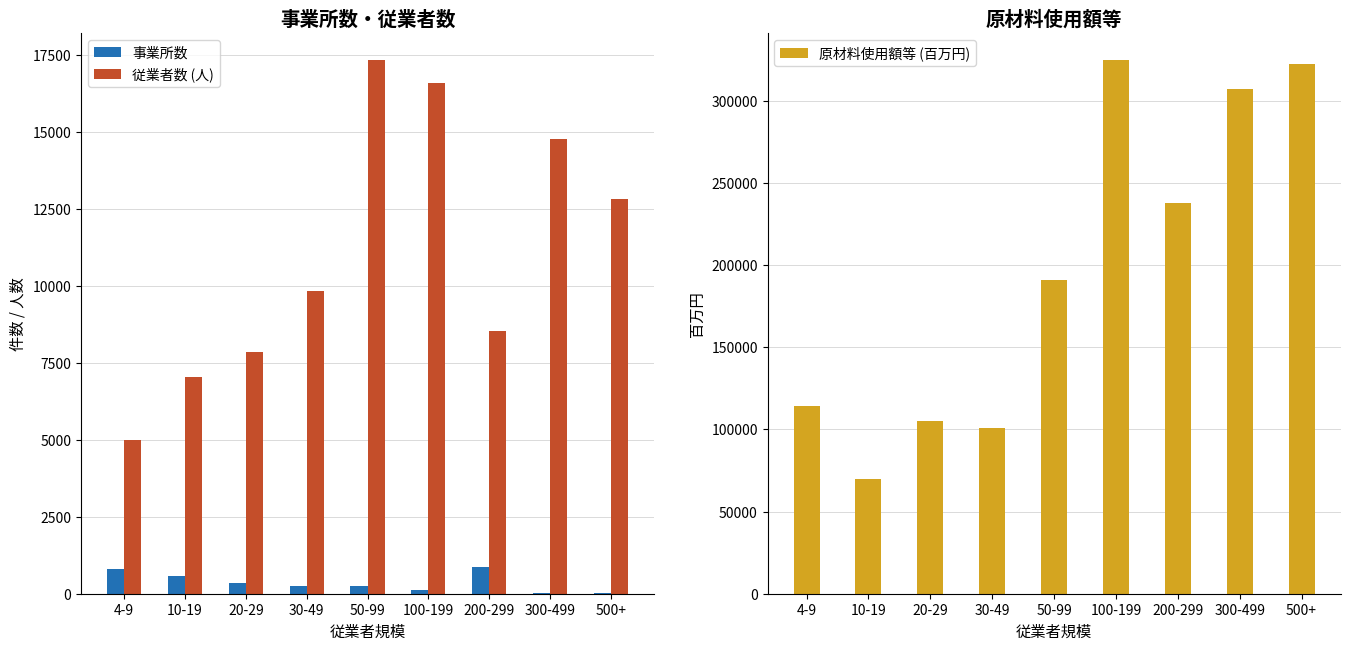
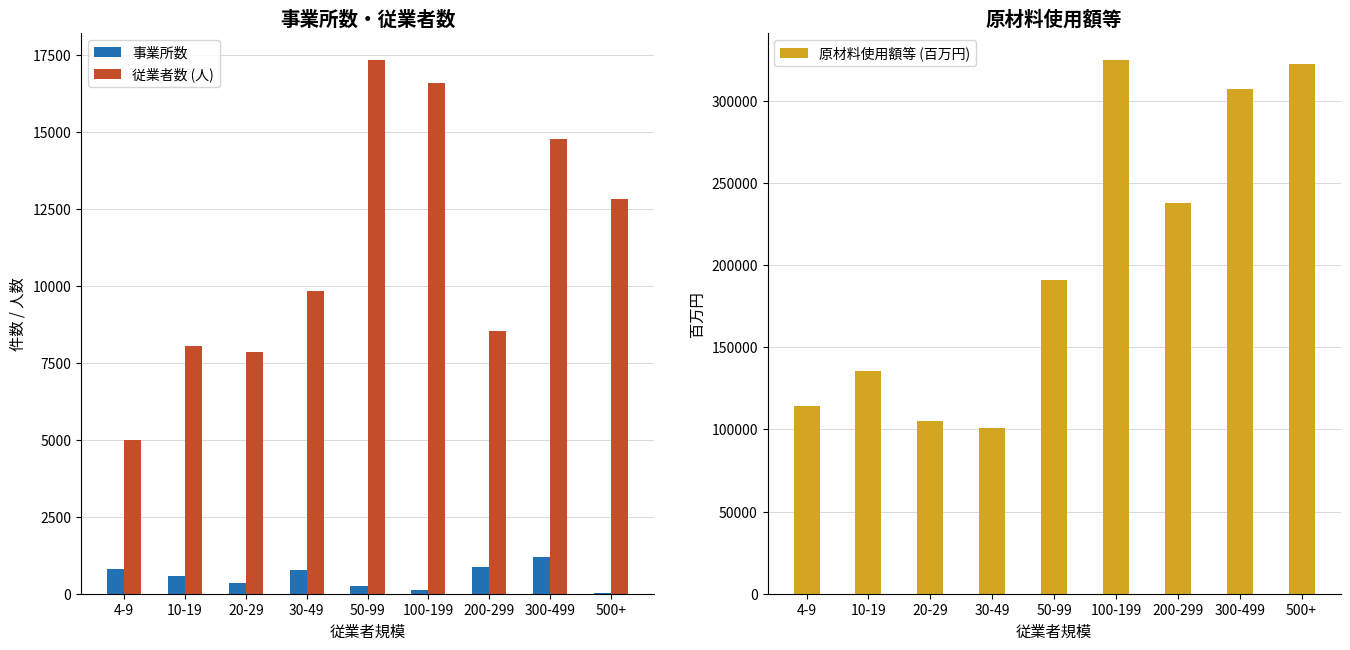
  {
    "事業所数・従業者数": {
      "事業所数": {
        "4-9": 800,
        "10-19": 600,
        "20-29": 300,
-       "30-49": 300,
+       "30-49": 800,
        "50-99": 200,
        "100-199": 100,
        "200-299": 900,
-       "300-499": 0
+       "300-499": 1200
      },
      "従業者数 (人)": {
        "4-9": 5000,
-       "10-19": 7000,
+       "10-19": 8000,
        "20-29": 7800,
        "30-49": 9800,
        "50-99": 17300,
        "100-199": 16600,
        "200-299": 8500,
        "300-499": 14800,
        "500+": 12800
      }
    },
    "原材料使用額等": {
      "4-9": 115000,
-     "10-19": 70000,
+     "10-19": 135000,
      "20-29": 105000,
      "30-49": 101000,
      "50-99": 191000,
      "100-199": 325000,
      "200-299": 238000,
      "300-499": 307000,
      "500+": 322000
    }
  }
